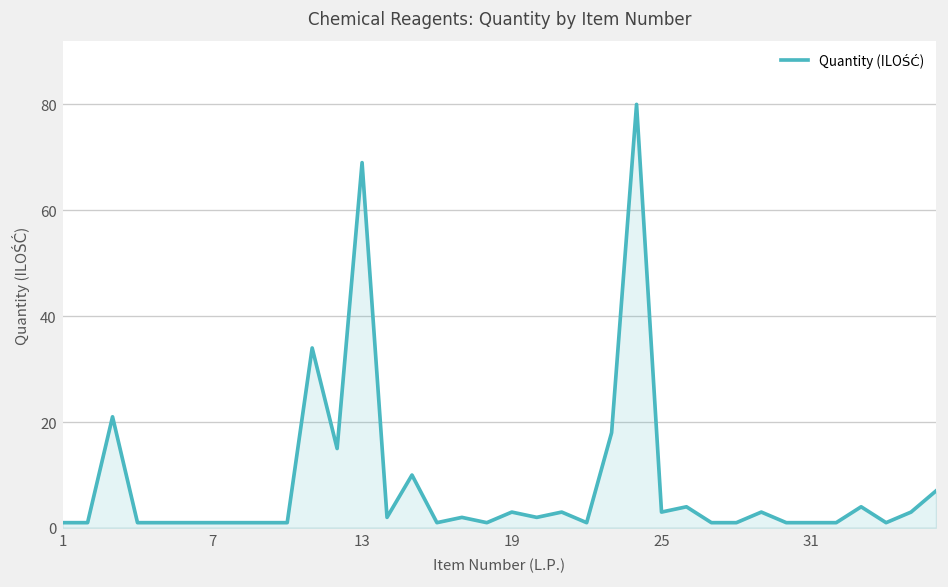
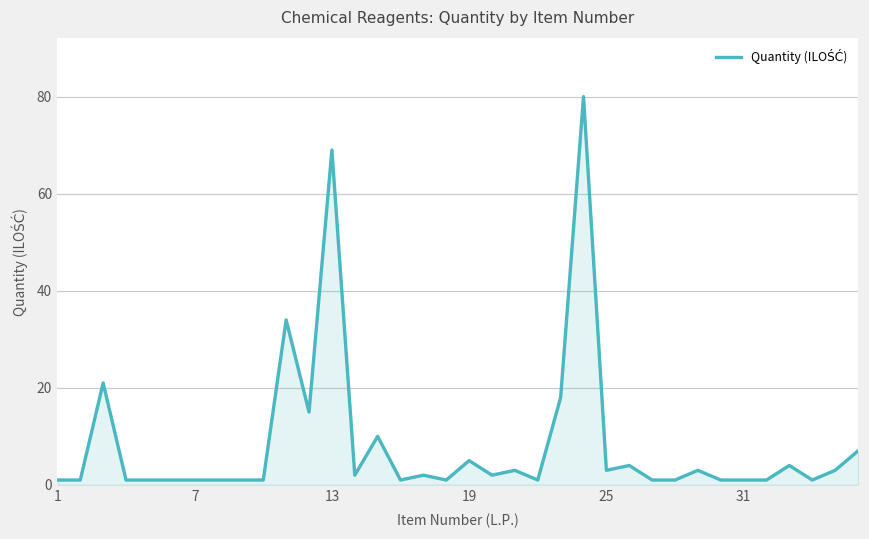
  {
    "1": 1,
    "7": 1,
    "13": 69,
-   "19": 3,
+   "19": 5,
    "25": 3,
    "31": 1
  }
